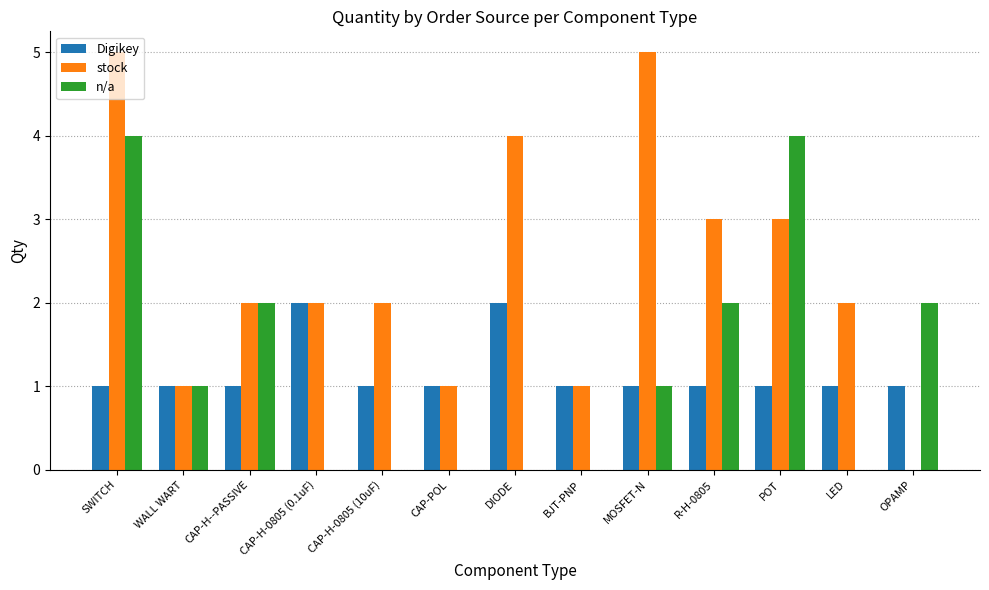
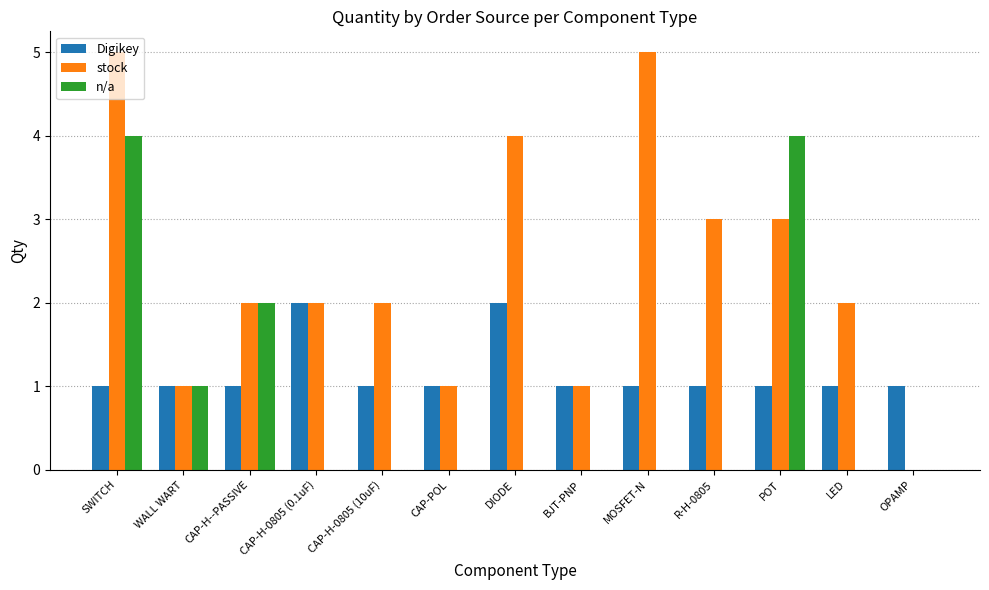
  {
    "Digikey": {
      "SWITCH": 1,
      "WALL WART": 1,
      "CAP-H--PASSIVE": 1,
      "CAP-H-0805 (0.1uF)": 2,
      "CAP-H-0805 (10uF)": 1,
      "CAP-POL": 1,
      "DIODE": 2,
      "BJT-PNP": 1,
      "MOSFET-N": 1,
      "R-H-0805": 1,
      "POT": 1,
      "LED": 1,
      "OPAMP": 1
    },
    "stock": {
      "WALL WART": 1,
      "CAP-H--PASSIVE": 2,
      "CAP-H-0805 (0.1uF)": 2,
      "CAP-H-0805 (10uF)": 2,
      "CAP-POL": 1,
      "DIODE": 4,
      "BJT-PNP": 1,
      "MOSFET-N": 5,
      "R-H-0805": 3,
      "POT": 3,
      "LED": 2,
      "OPAMP": 0
    },
    "n/a": {
      "SWITCH": 4,
      "WALL WART": 1,
      "CAP-H--PASSIVE": 2,
      "CAP-H-0805 (0.1uF)": 0,
      "CAP-H-0805 (10uF)": 0,
      "CAP-POL": 0,
      "DIODE": 0,
      "BJT-PNP": 0,
-     "MOSFET-N": 1,
-     "R-H-0805": 2,
+     "MOSFET-N": 0,
+     "R-H-0805": 0,
      "POT": 4,
      "LED": 0,
-     "OPAMP": 2
+     "OPAMP": 0
    }
  }
